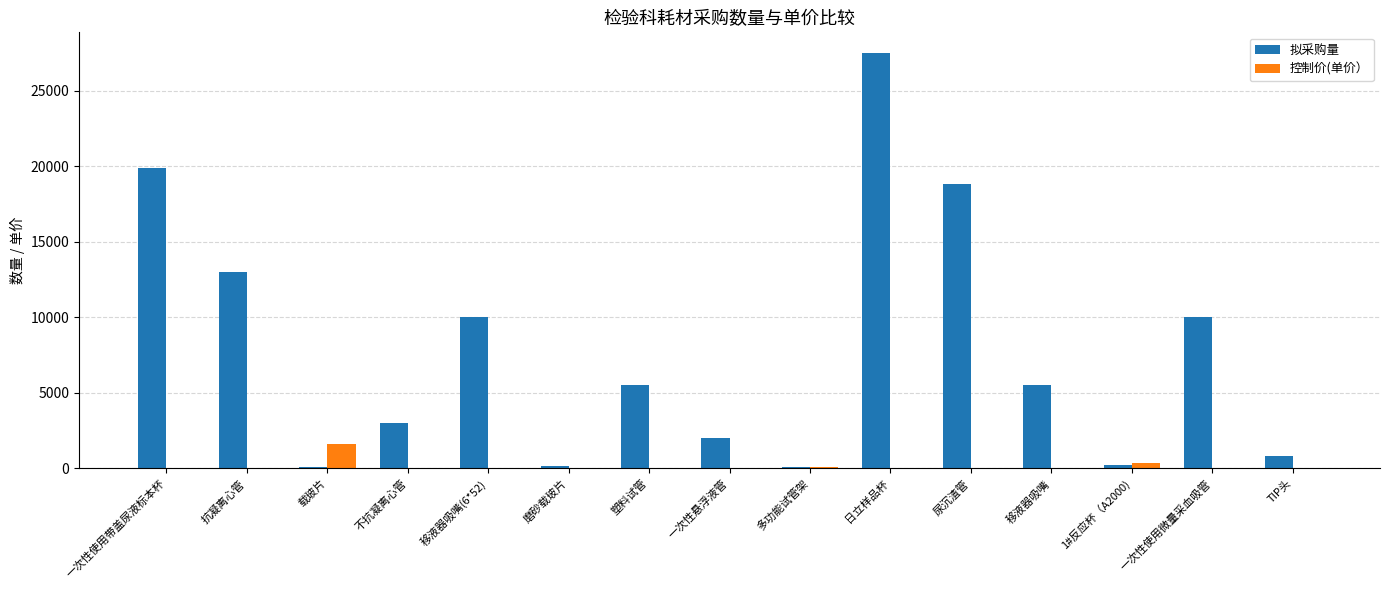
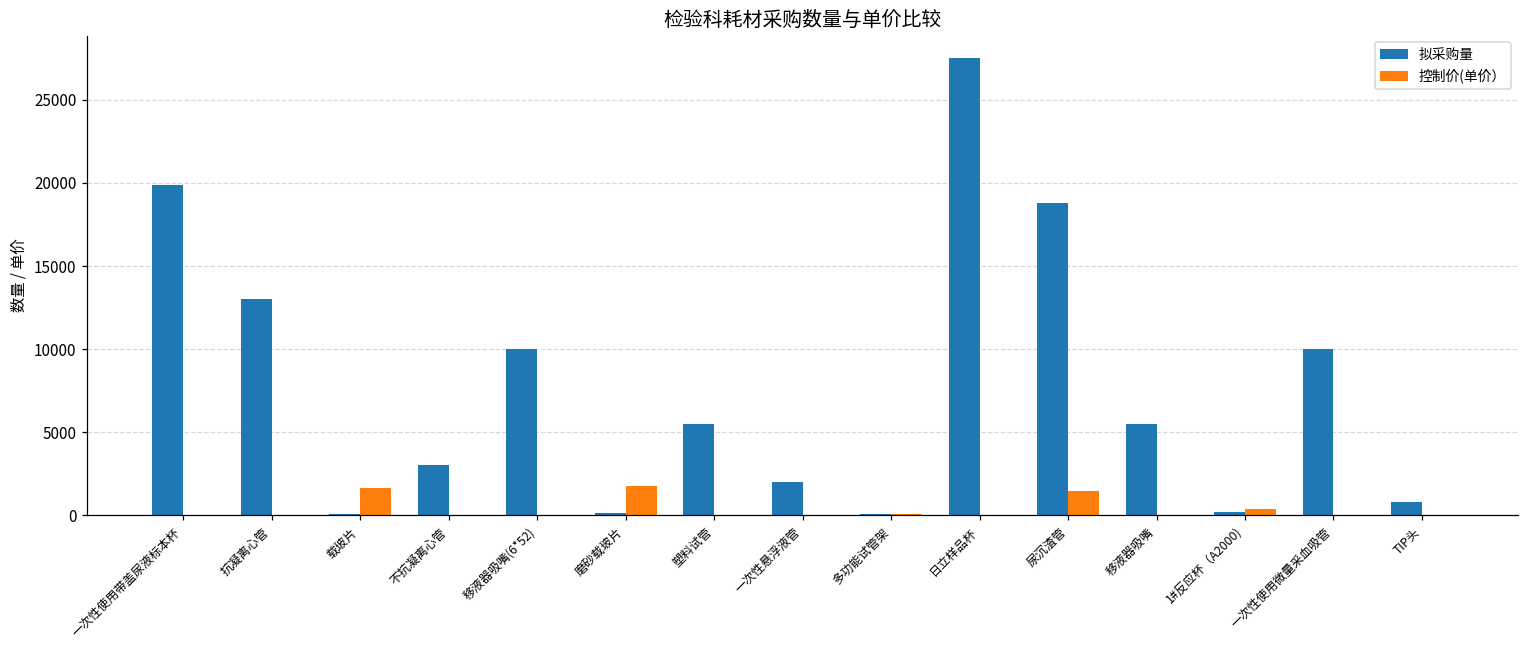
  {
    "拟采购量": {
      "一次性使用带盖尿液标本杯": 19900,
      "抗凝离心管": 13000,
      "不抗凝离心管": 3000,
      "移液器吸嘴(6*52)": 10000,
      "塑料试管": 5500,
      "一次性悬浮液管": 2000,
      "日立样品杯": 27500,
      "尿沉渣管": 18800,
      "移液器吸嘴": 5500,
      "1#反应杯（A2000)": 200,
      "一次性使用微量采血吸管": 10000,
      "TIP头": 800
    },
    "控制价(单价）": {
      "载玻片": 1600,
-     "磨砂载玻片": 0,
-     "尿沉渣管": 0,
+     "磨砂载玻片": 1800,
+     "尿沉渣管": 1500,
      "1#反应杯（A2000)": 400
    }
  }
